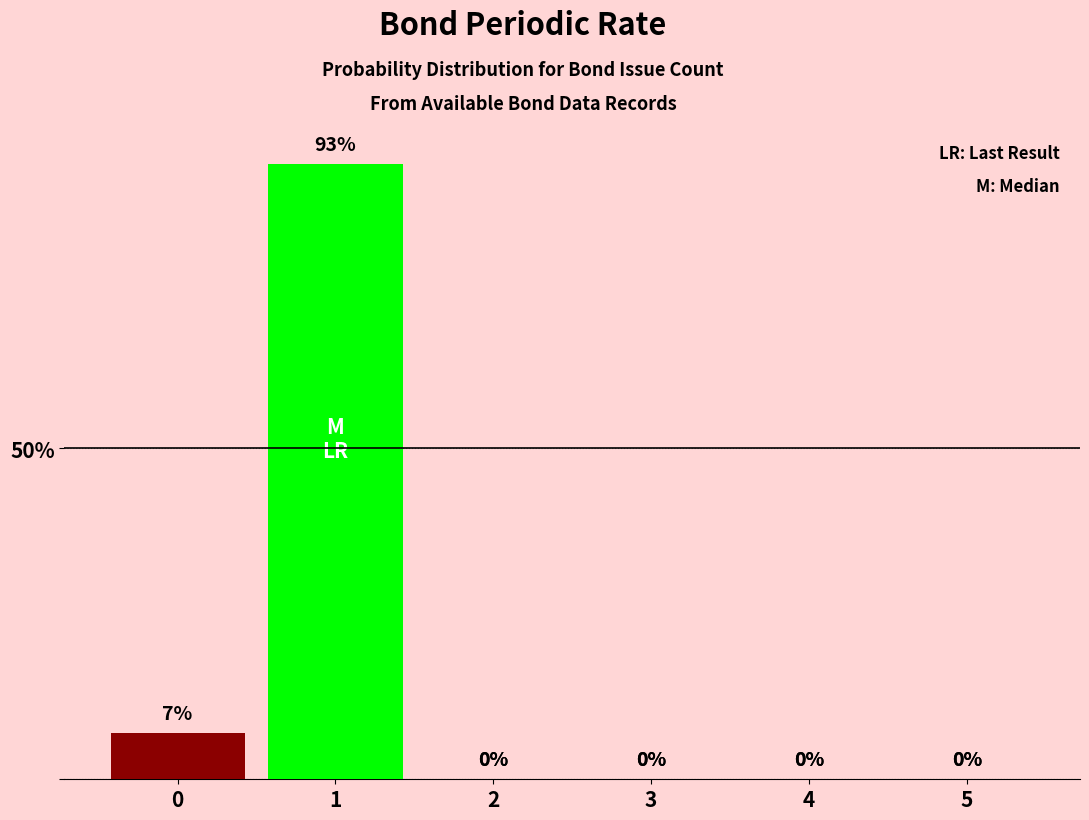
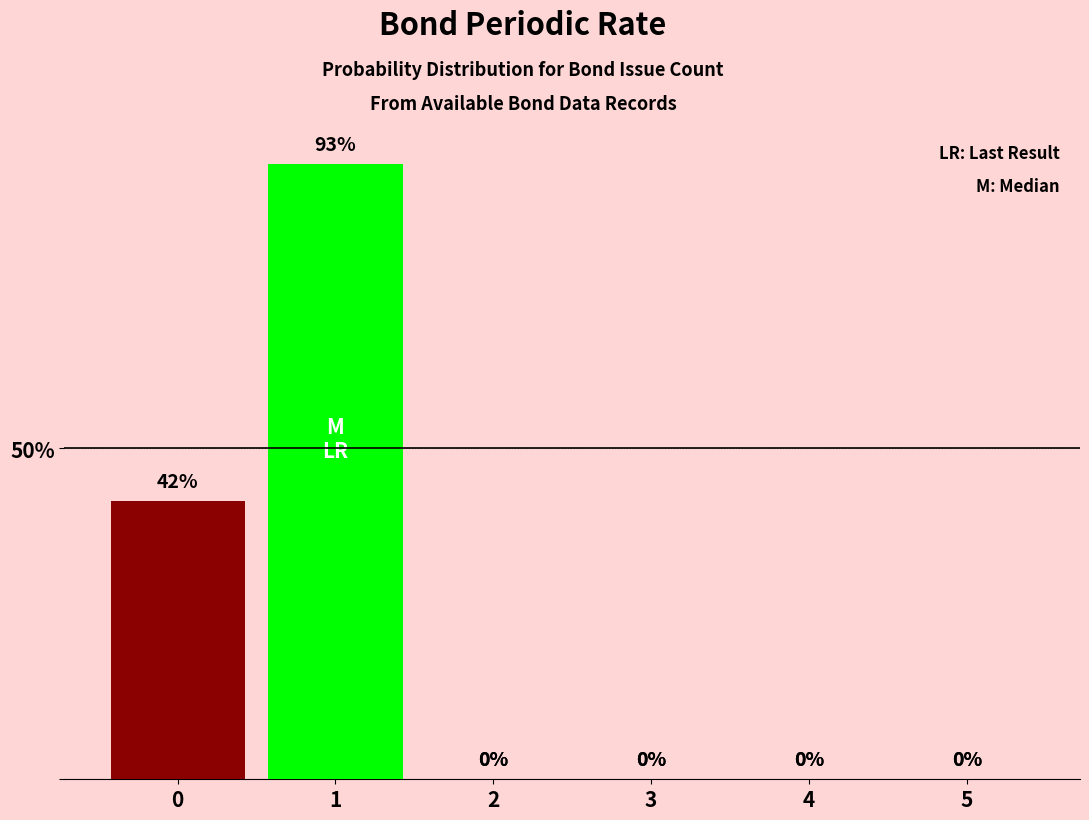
  {
-   "0": "7%",
+   "0": "42%",
    "1": "93%"
  }
